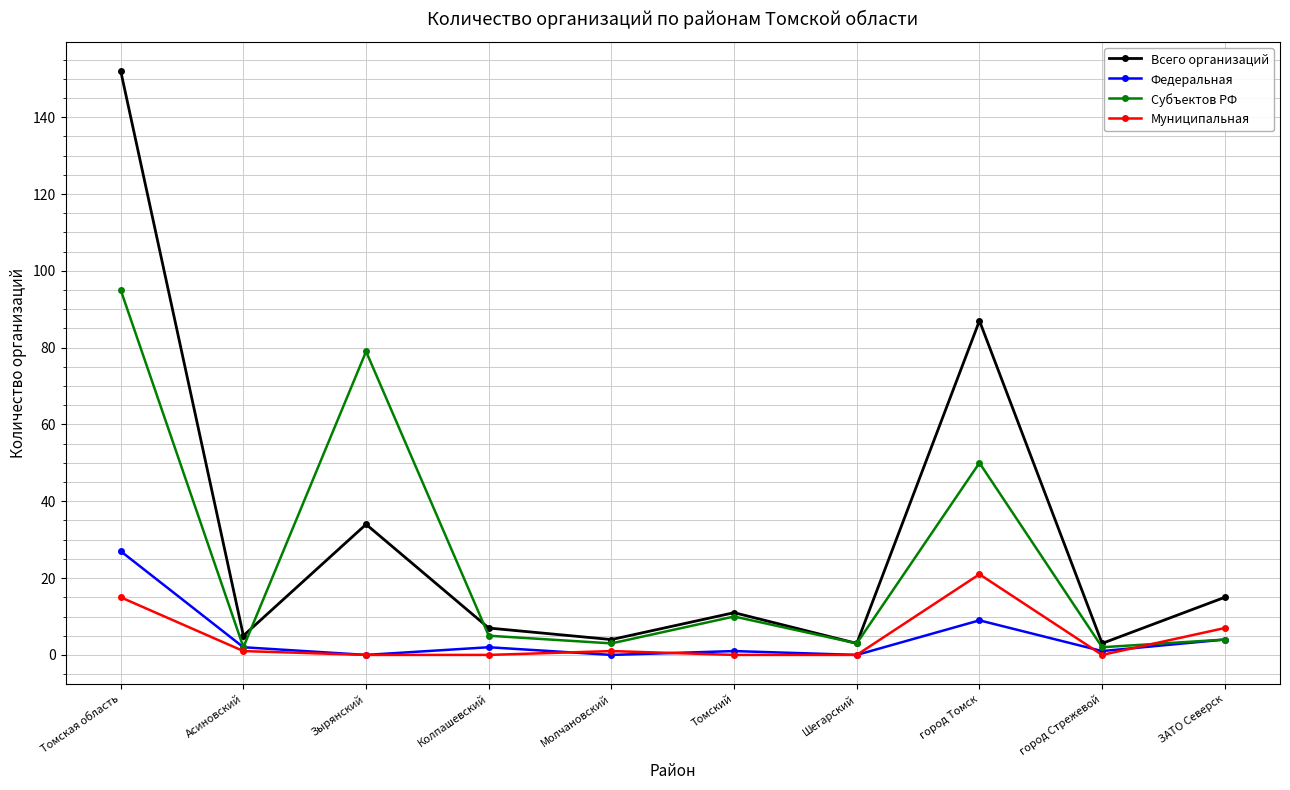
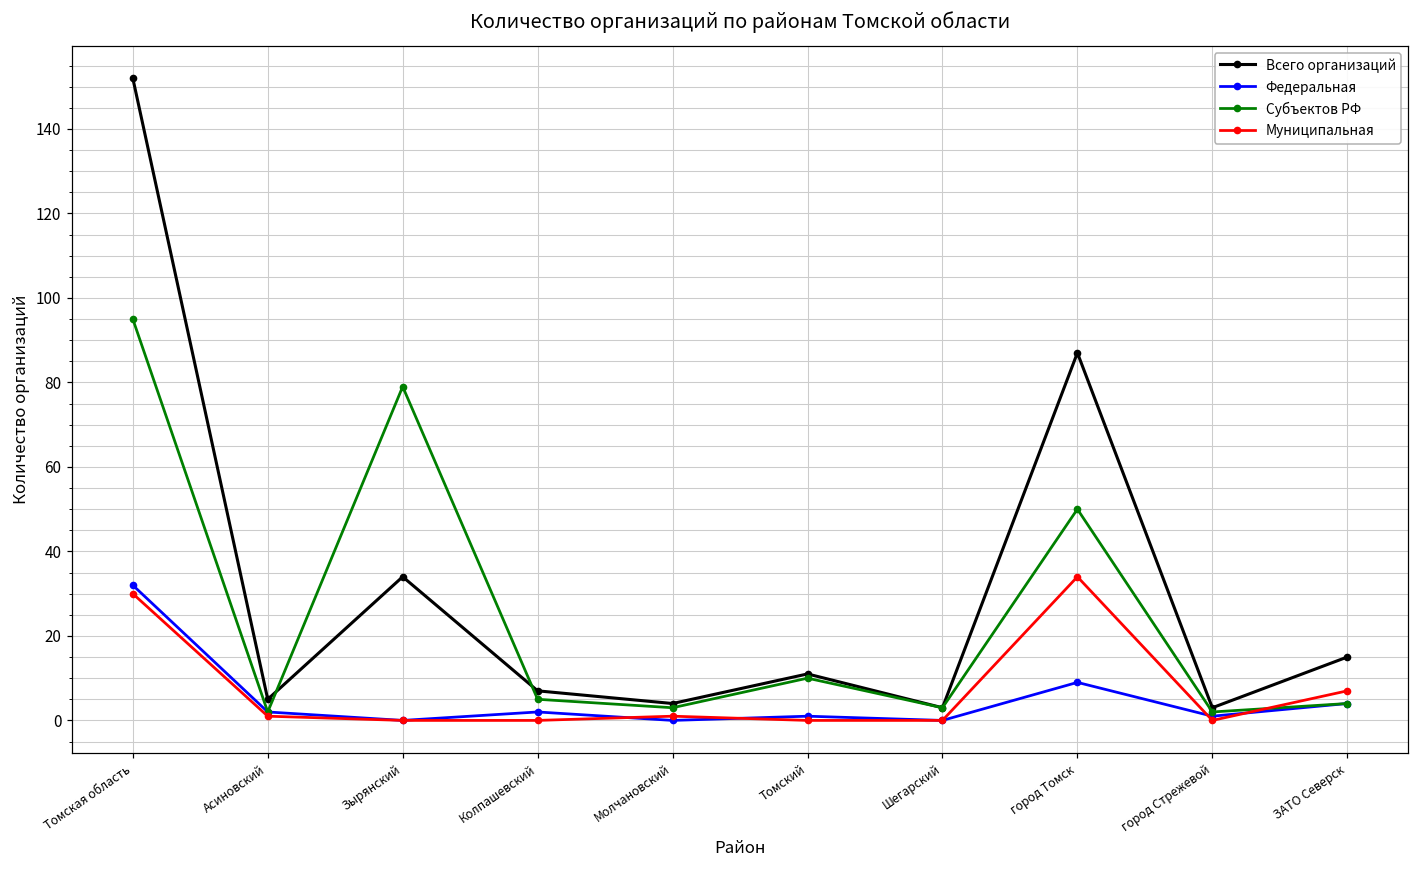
  {
    "Всего организаций": {
      "Томская область": 152,
      "Асиновский": 5,
      "Зырянский": 34,
      "Колпашевский": 7,
      "Молчановский": 4,
      "Томский": 11,
      "город Томск": 87,
      "город Стрежевой": 3,
      "ЗАТО Северск": 15
    },
    "Федеральная": {
-     "Томская область": 27,
+     "Томская область": 32,
      "Колпашевский": 2,
      "Молчановский": 0,
      "Томский": 1,
      "город Томск": 9,
      "город Стрежевой": 1
    },
    "Субъектов РФ": {
      "Томская область": 95,
      "Зырянский": 79,
      "Колпашевский": 5,
      "Молчановский": 3,
      "Томский": 10,
      "город Томск": 50,
      "город Стрежевой": 2
    },
    "Муниципальная": {
-     "Томская область": 15,
+     "Томская область": 30,
      "Асиновский": 1,
      "Колпашевский": 0,
      "Молчановский": 1,
      "Томский": 0,
-     "город Томск": 21,
+     "город Томск": 34,
      "город Стрежевой": 0,
      "ЗАТО Северск": 7
    }
  }
